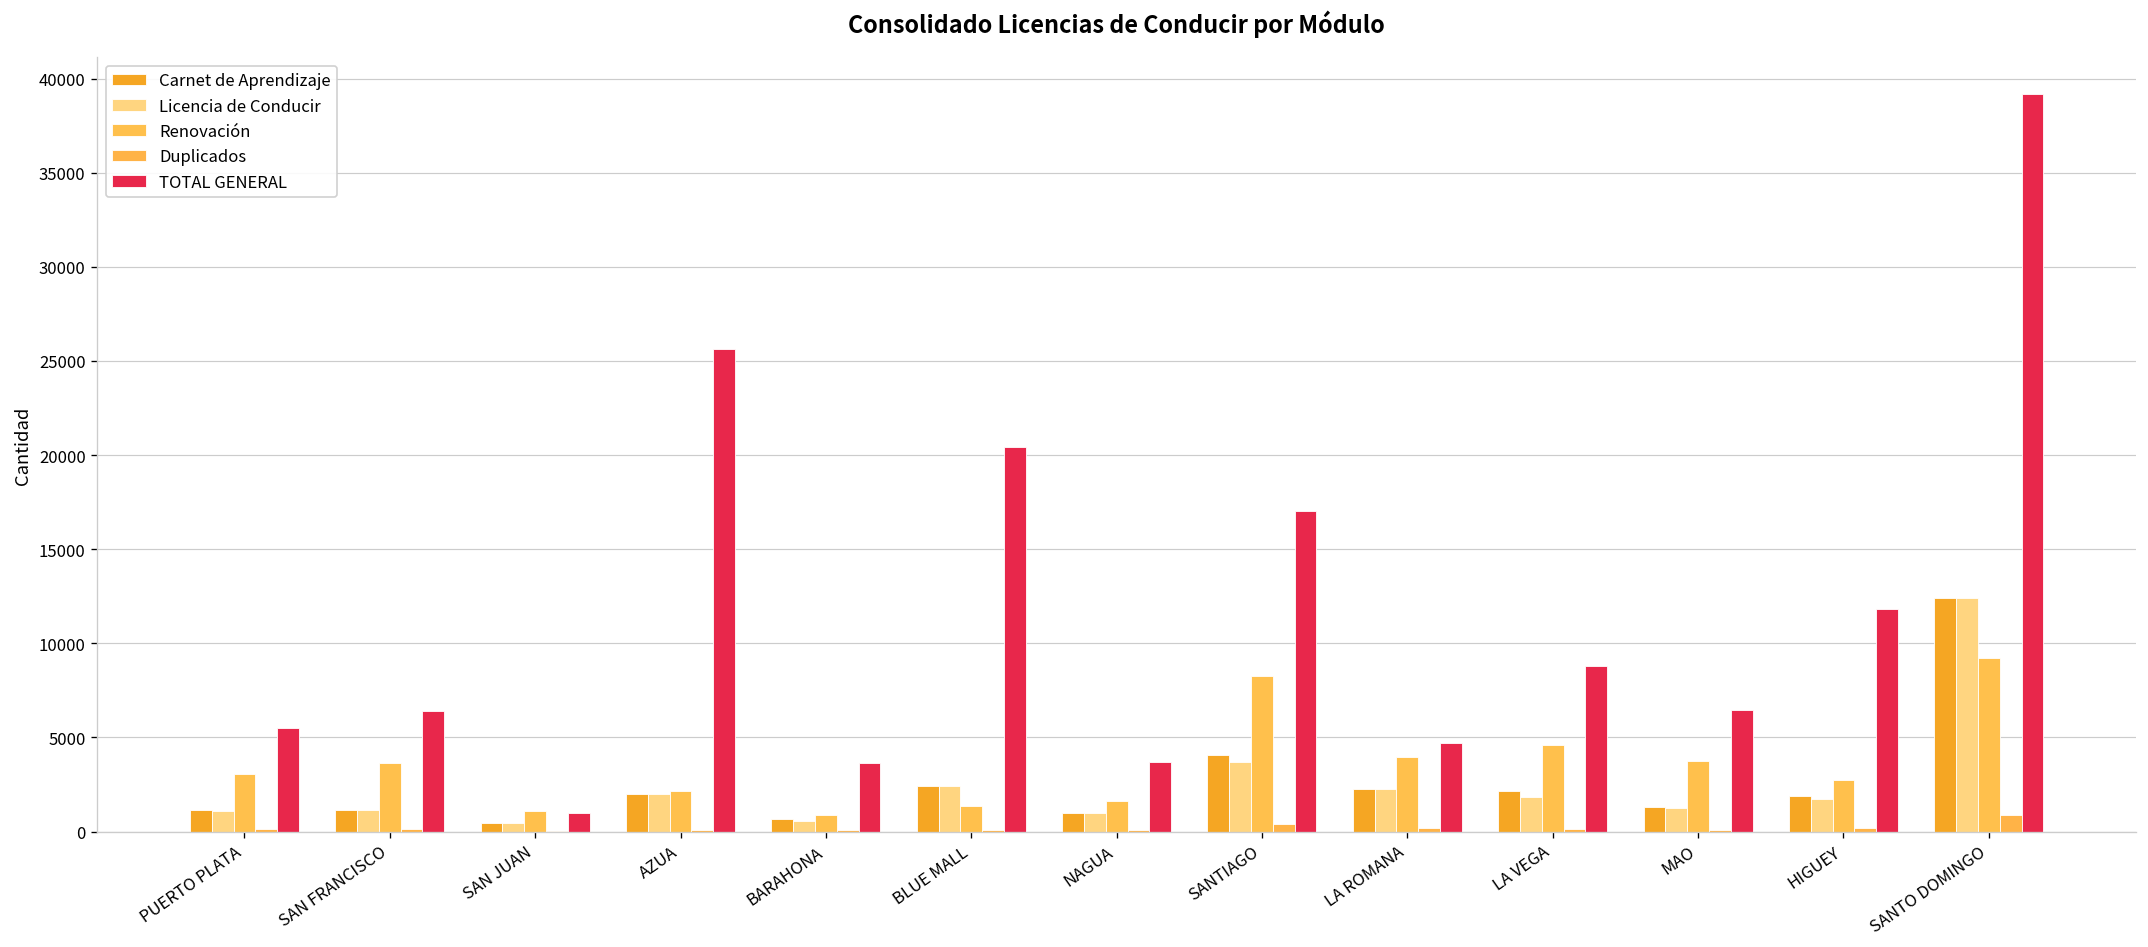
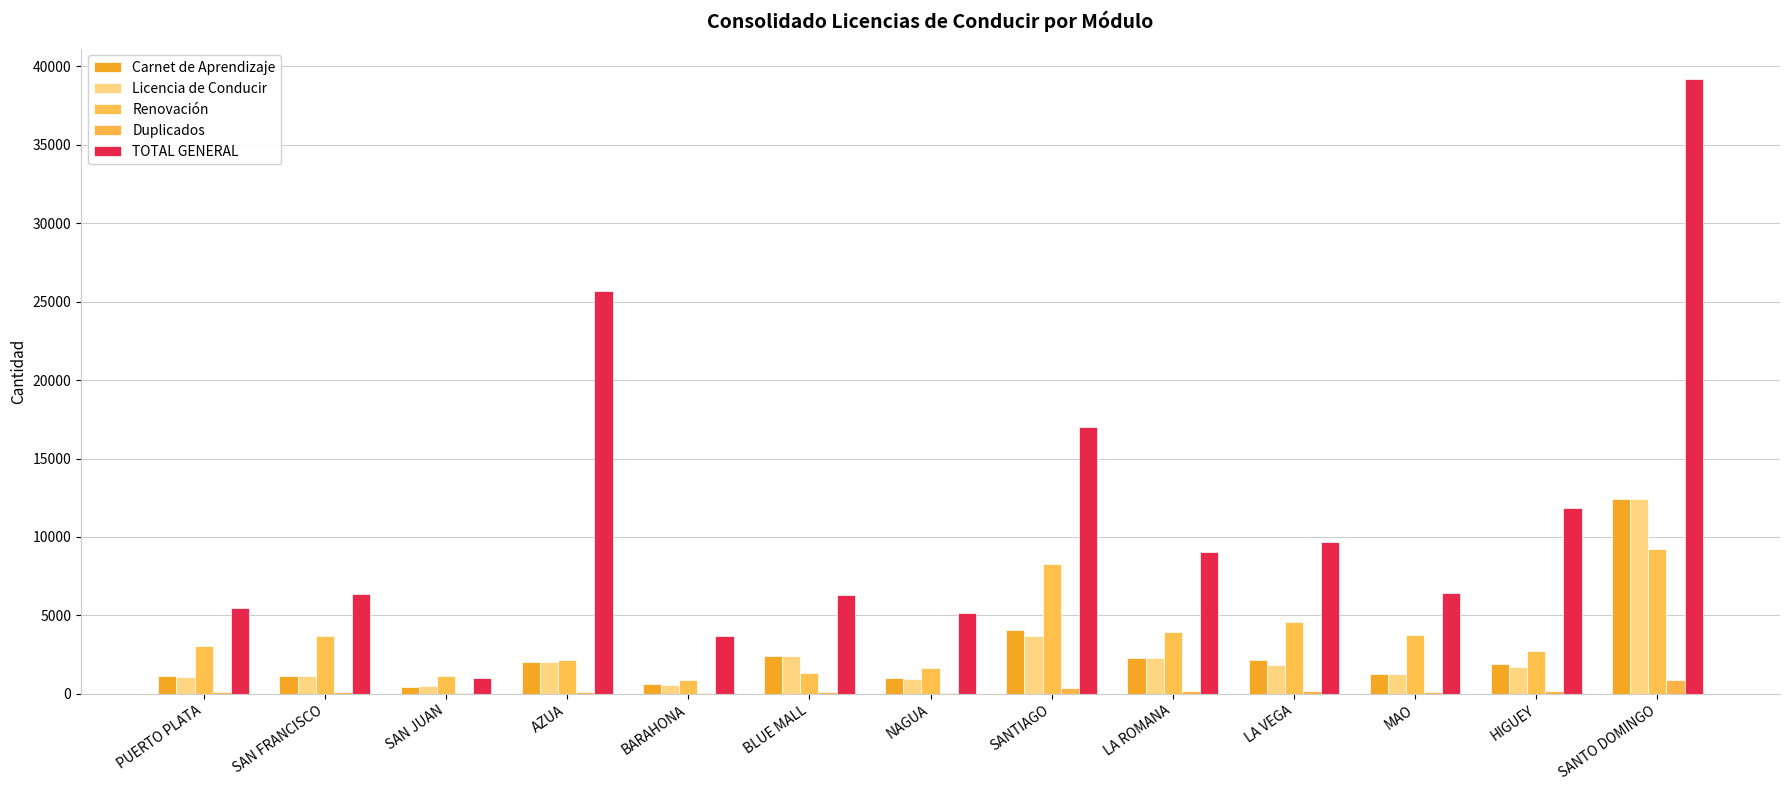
  {
    "TOTAL GENERAL": {
      "PUERTO PLATA": 5500,
      "SAN FRANCISCO": 6400,
      "SAN JUAN": 1000,
      "AZUA": 25700,
      "BARAHONA": 3700,
-     "BLUE MALL": 20400,
-     "NAGUA": 3700,
+     "BLUE MALL": 6300,
+     "NAGUA": 5100,
      "SANTIAGO": 17000,
-     "LA ROMANA": 4700,
-     "LA VEGA": 8800,
+     "LA ROMANA": 9000,
+     "LA VEGA": 9700,
      "MAO": 6400,
      "HIGUEY": 11800,
      "SANTO DOMINGO": 39200
    }
  }
